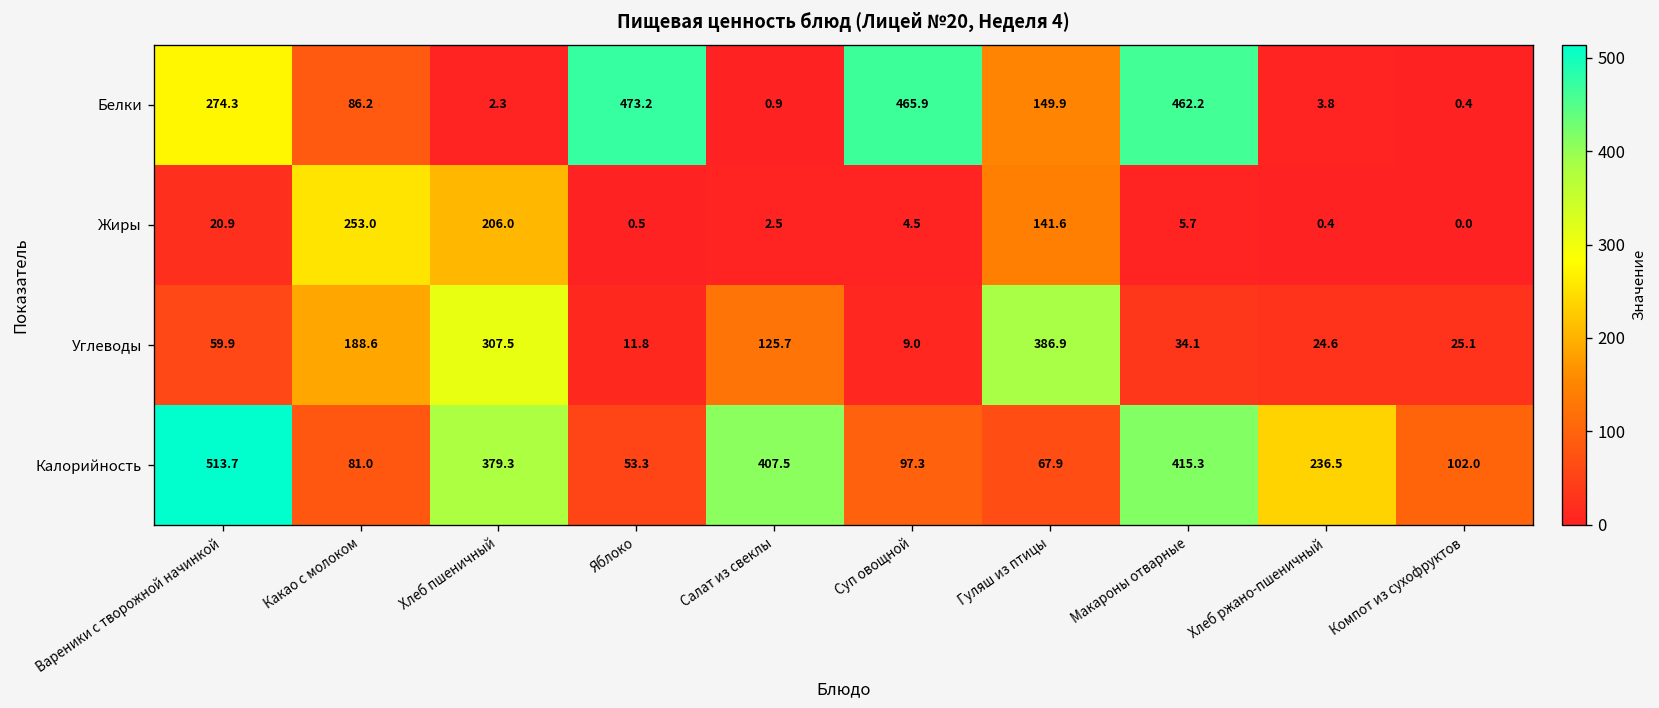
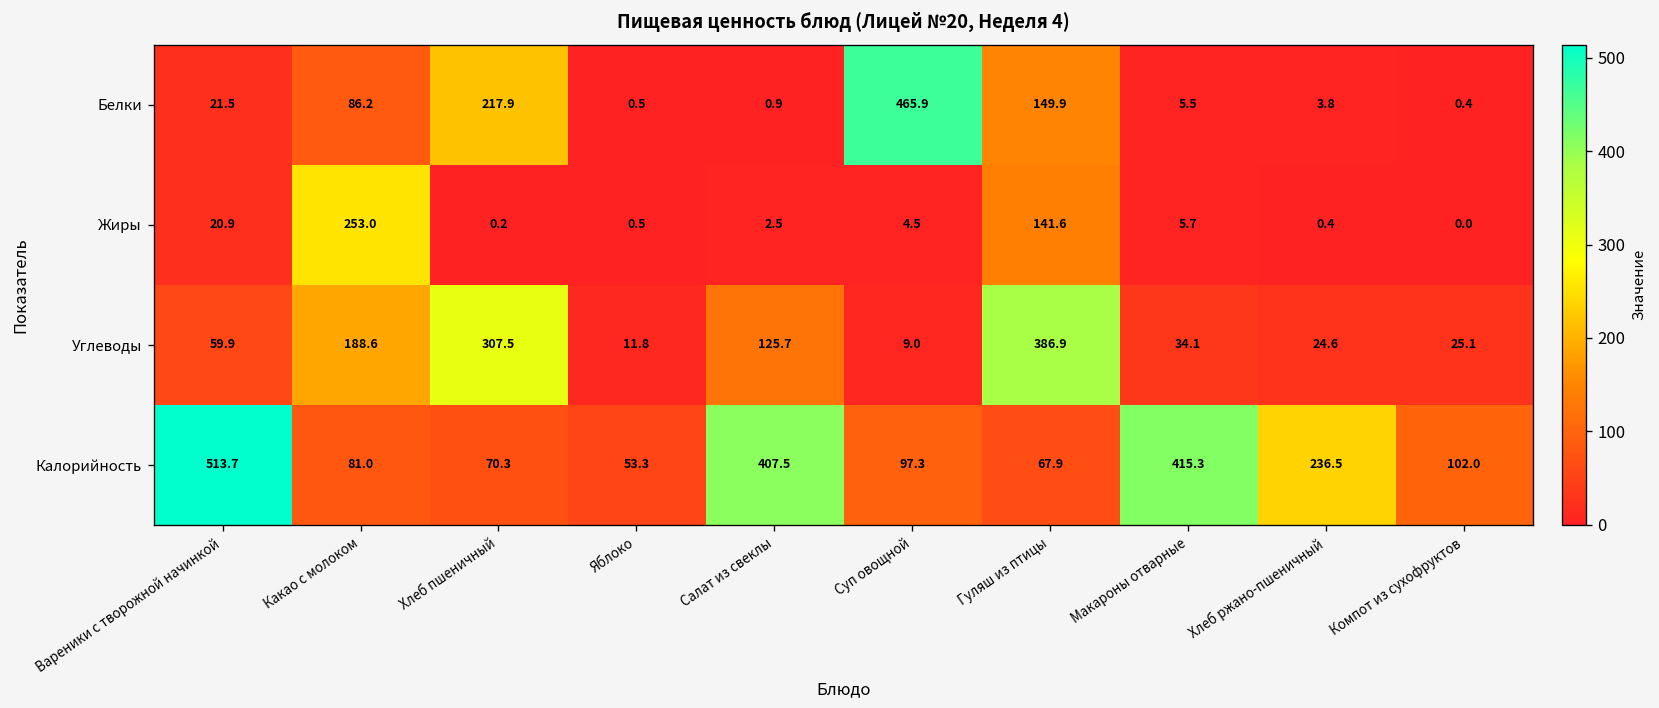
  {
    "Белки": {
-     "Вареники с творожной начинкой": 274.3,
+     "Вареники с творожной начинкой": 21.5,
      "Какао с молоком": 86.2,
-     "Хлеб пшеничный": 2.3,
-     "Яблоко": 473.2,
+     "Хлеб пшеничный": 217.9,
+     "Яблоко": 0.5,
      "Салат из свеклы": 0.9,
      "Суп овощной": 465.9,
      "Гуляш из птицы": 149.9,
-     "Макароны отварные": 462.2,
+     "Макароны отварные": 5.5,
      "Хлеб ржано-пшеничный": 3.8,
      "Компот из сухофруктов": 0.4
    },
    "Жиры": {
      "Вареники с творожной начинкой": 20.9,
      "Какао с молоком": 253.0,
-     "Хлеб пшеничный": 206.0,
+     "Хлеб пшеничный": 0.2,
      "Яблоко": 0.5,
      "Салат из свеклы": 2.5,
      "Суп овощной": 4.5,
      "Гуляш из птицы": 141.6,
      "Макароны отварные": 5.7,
      "Хлеб ржано-пшеничный": 0.4,
      "Компот из сухофруктов": 0.0
    },
    "Углеводы": {
      "Вареники с творожной начинкой": 59.9,
      "Какао с молоком": 188.6,
      "Хлеб пшеничный": 307.5,
      "Яблоко": 11.8,
      "Салат из свеклы": 125.7,
      "Суп овощной": 9.0,
      "Гуляш из птицы": 386.9,
      "Макароны отварные": 34.1,
      "Хлеб ржано-пшеничный": 24.6,
      "Компот из сухофруктов": 25.1
    },
    "Калорийность": {
      "Вареники с творожной начинкой": 513.7,
      "Какао с молоком": 81.0,
-     "Хлеб пшеничный": 379.3,
+     "Хлеб пшеничный": 70.3,
      "Яблоко": 53.3,
      "Салат из свеклы": 407.5,
      "Суп овощной": 97.3,
      "Гуляш из птицы": 67.9,
      "Макароны отварные": 415.3,
      "Хлеб ржано-пшеничный": 236.5,
      "Компот из сухофруктов": 102.0
    }
  }
